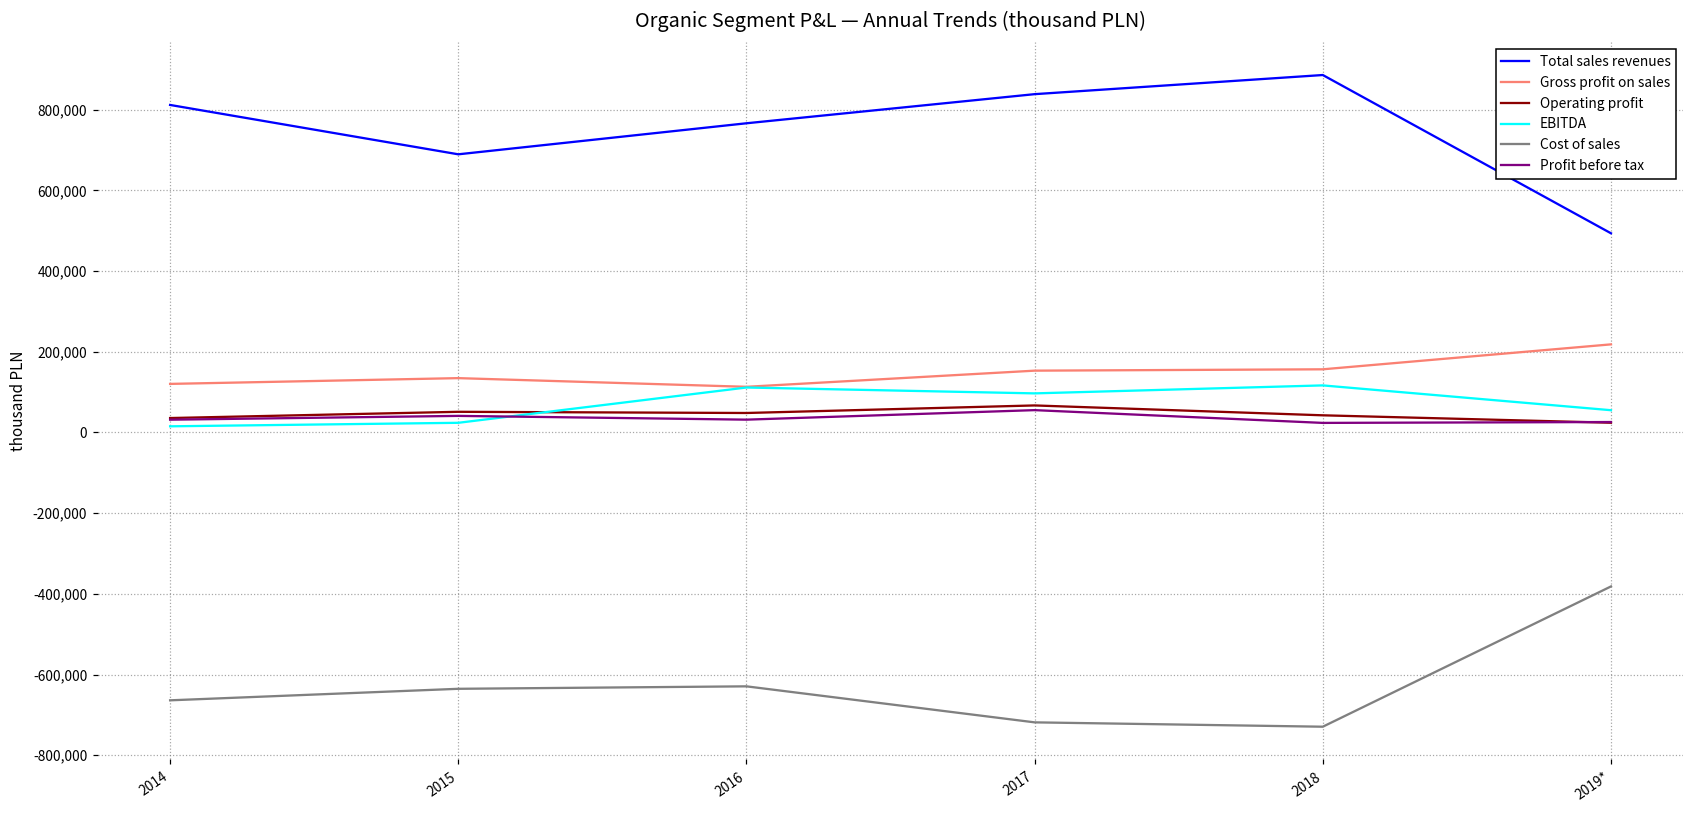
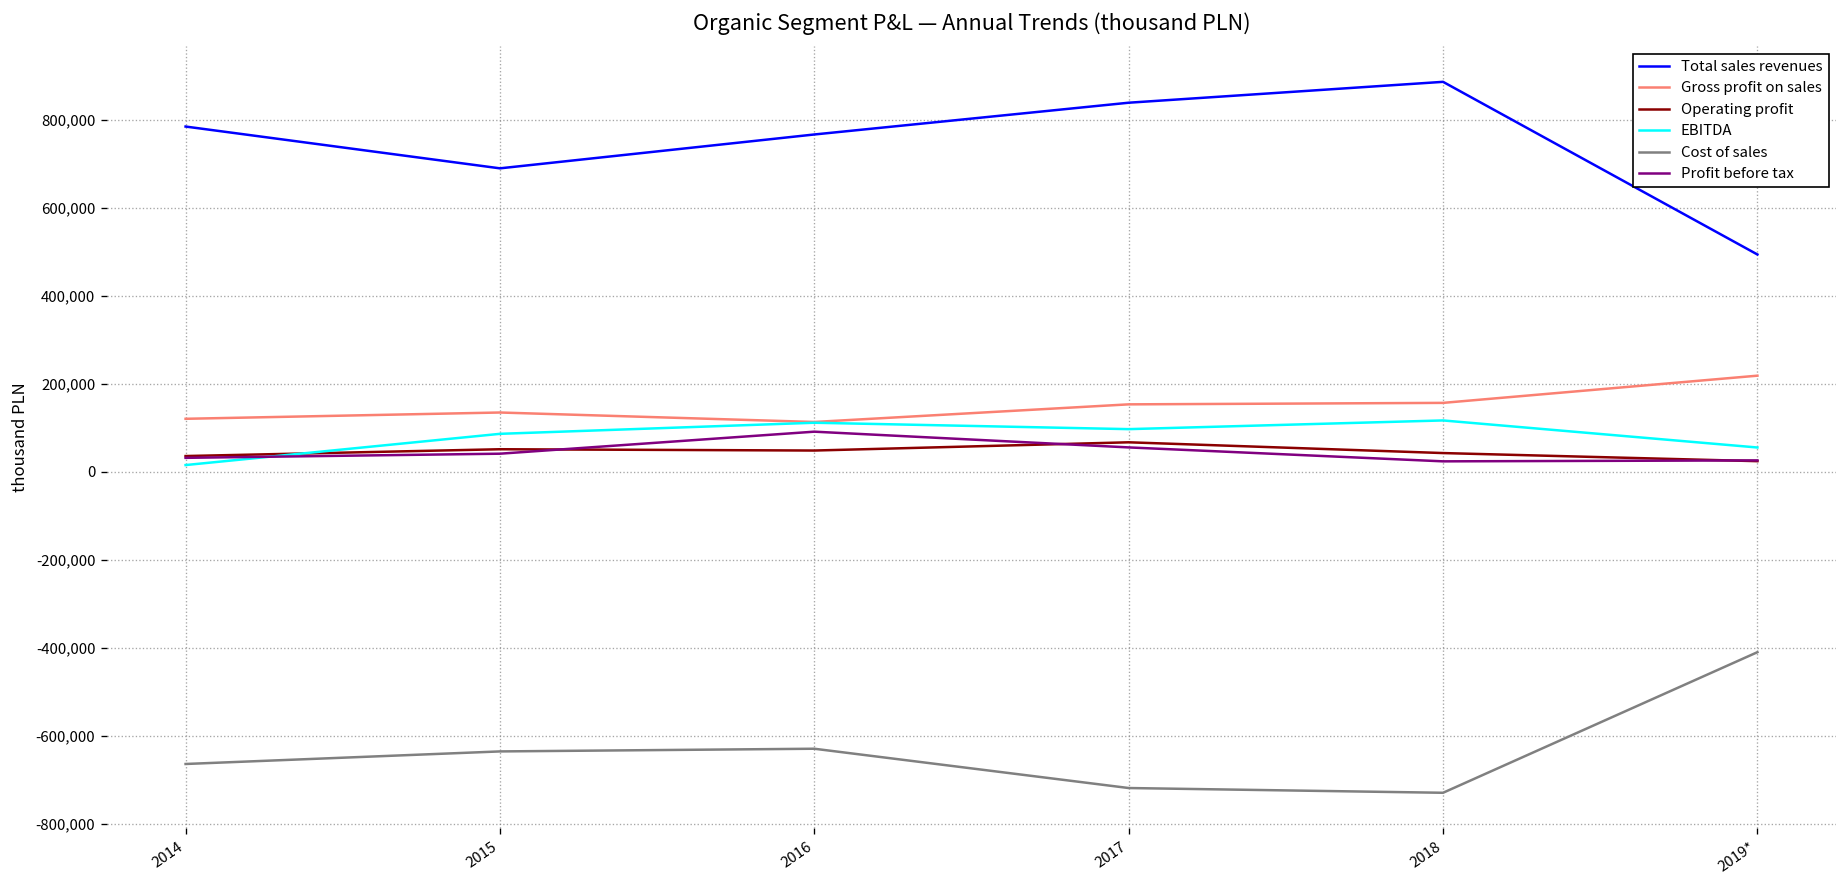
  {
    "Total sales revenues": {
-     "2014": "810,000",
+     "2014": "780,000",
      "2015": "690,000",
      "2016": "770,000",
      "2017": "840,000",
      "2018": "890,000",
      "2019*": "490,000"
    },
    "Gross profit on sales": {
      "2014": "120,000",
      "2015": "130,000",
      "2017": "150,000",
      "2018": "160,000",
      "2019*": "220,000"
    },
    "Operating profit": {
      "2015": "50,000",
      "2016": "50,000",
      "2017": "70,000",
      "2018": "40,000"
    },
    "EBITDA": {
      "2014": "20,000",
-     "2015": "20,000",
+     "2015": "90,000",
      "2017": "100,000",
      "2018": "120,000",
      "2019*": "60,000"
    },
    "Cost of sales": {
      "2014": "-660,000",
      "2015": "-640,000",
      "2016": "-630,000",
      "2017": "-720,000",
      "2018": "-730,000",
-     "2019*": "-380,000"
+     "2019*": "-410,000"
    },
    "Profit before tax": {
      "2015": "40,000",
-     "2016": "30,000",
+     "2016": "90,000",
      "2017": "60,000",
      "2018": "20,000"
    }
  }
